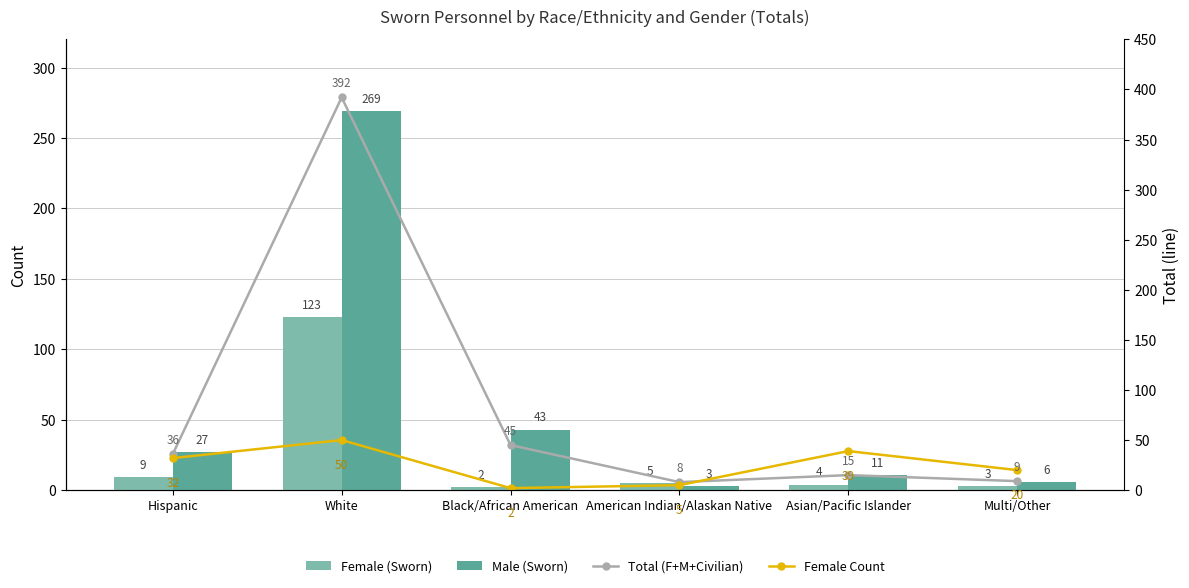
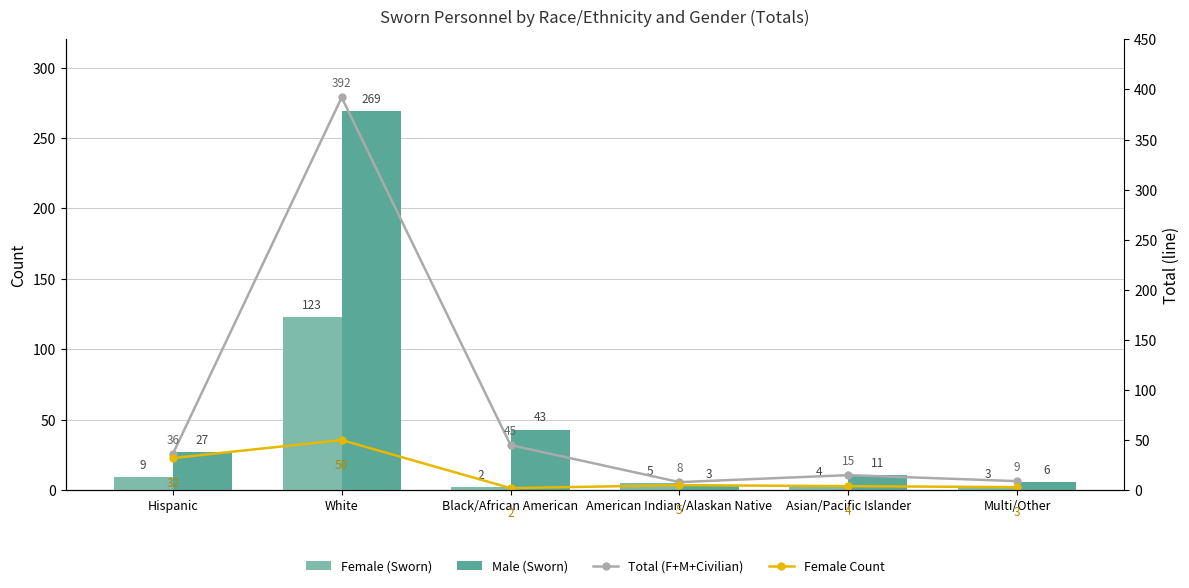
  {
    "Female Count": {
      "Hispanic": 32,
      "White": 50,
      "Black/African American": 2,
      "American Indian/Alaskan Native": 5,
-     "Asian/Pacific Islander": 39,
-     "Multi/Other": 20
+     "Asian/Pacific Islander": 4,
+     "Multi/Other": 3
    }
  }
